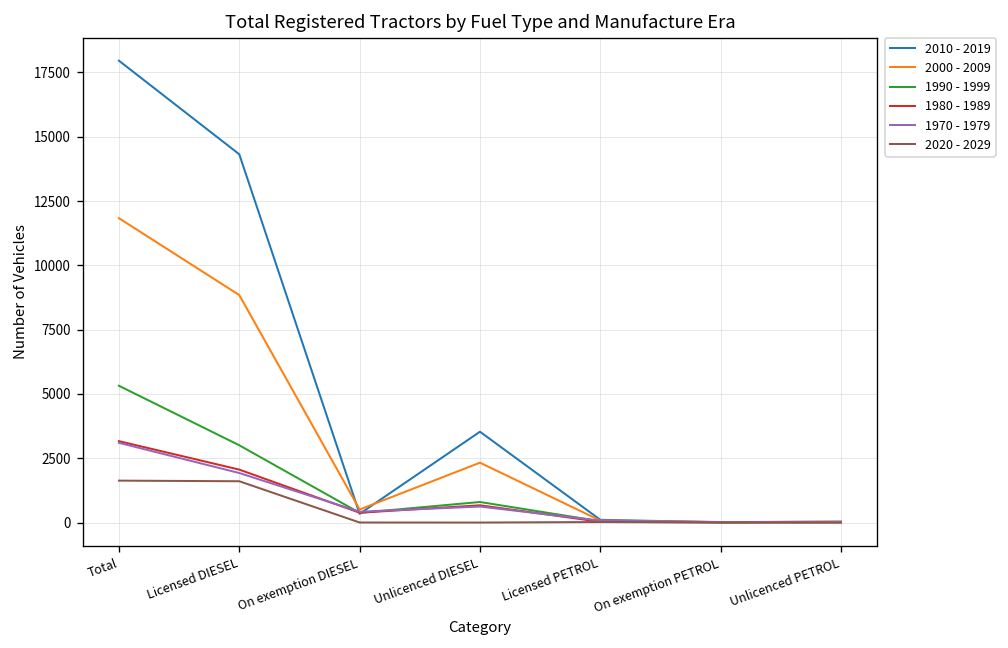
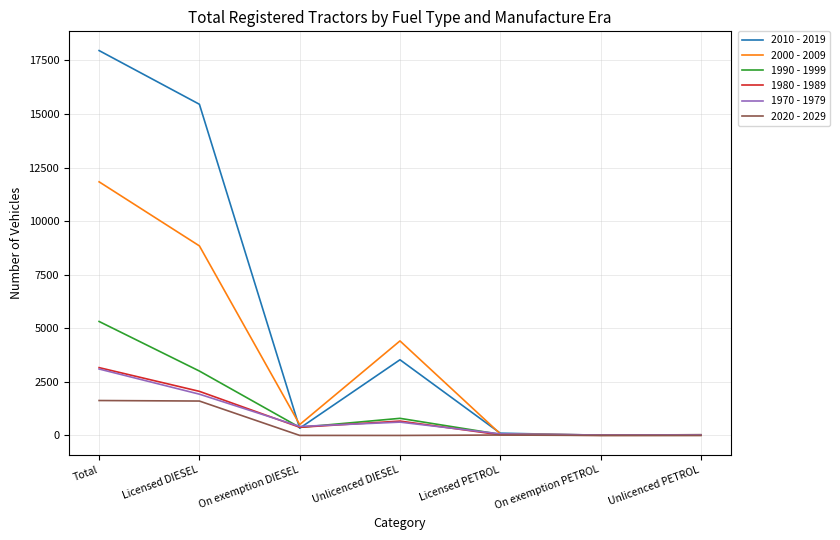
  {
    "2010 - 2019": {
      "Total": 18000,
-     "Licensed DIESEL": 14300,
+     "Licensed DIESEL": 15500,
      "Unlicenced DIESEL": 3500
    },
    "2000 - 2009": {
      "Total": 11800,
      "Licensed DIESEL": 8800,
-     "Unlicenced DIESEL": 2300
+     "Unlicenced DIESEL": 4400
    },
    "1990 - 1999": {
      "Total": 5300,
      "Licensed DIESEL": 3000,
      "Unlicenced DIESEL": 800
    },
    "1980 - 1989": {
      "Licensed DIESEL": 2100
    },
    "1970 - 1979": {
      "Licensed DIESEL": 1900
    },
    "2020 - 2029": {
      "Total": 1600,
      "Licensed DIESEL": 1600,
      "On exemption DIESEL": 0,
      "Unlicenced DIESEL": 0
    }
  }
